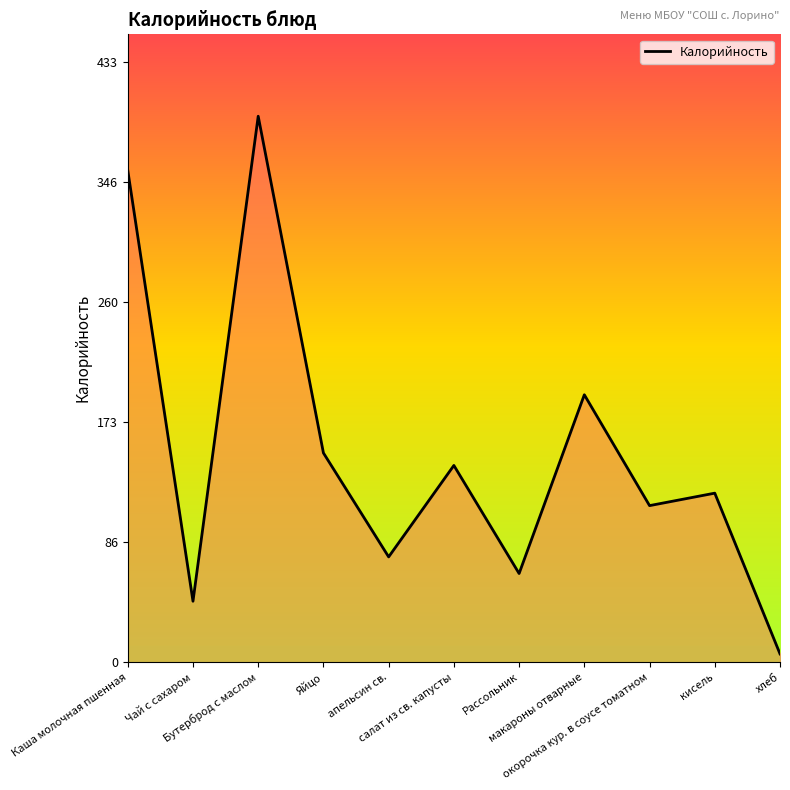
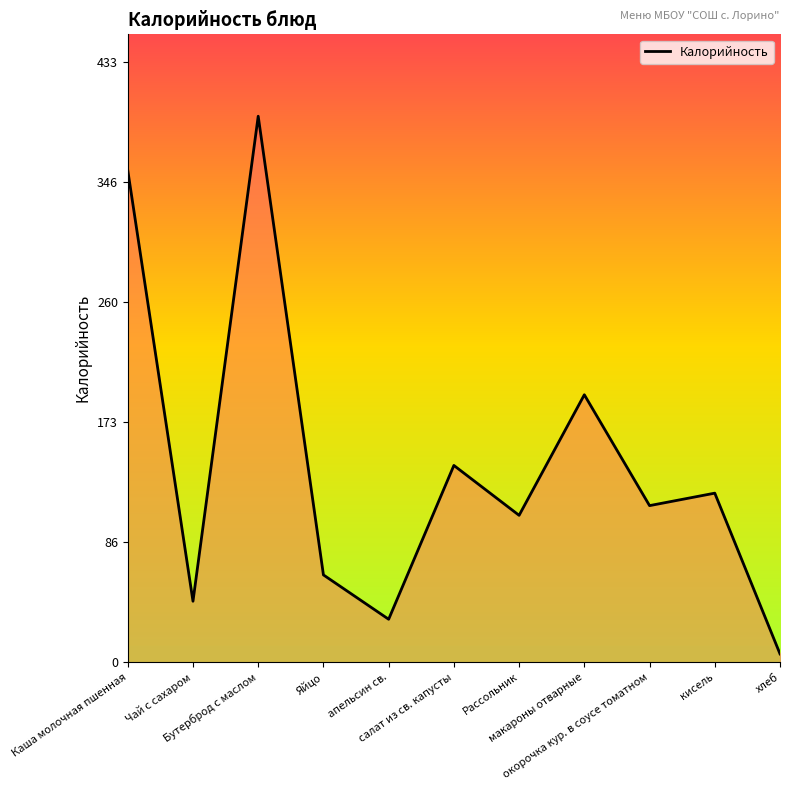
  {
    "Каша молочная пшенная": 355,
    "Чай с сахаром": 44,
    "Бутерброд с маслом": 394,
-   "Яйцо": 151,
-   "апельсин св.": 76,
+   "Яйцо": 63,
+   "апельсин св.": 31,
    "салат из св. капусты": 142,
-   "Рассольник": 64,
+   "Рассольник": 106,
    "макароны отварные": 193,
    "окорочка кур. в соусе томатном": 113,
    "кисель": 122
  }
